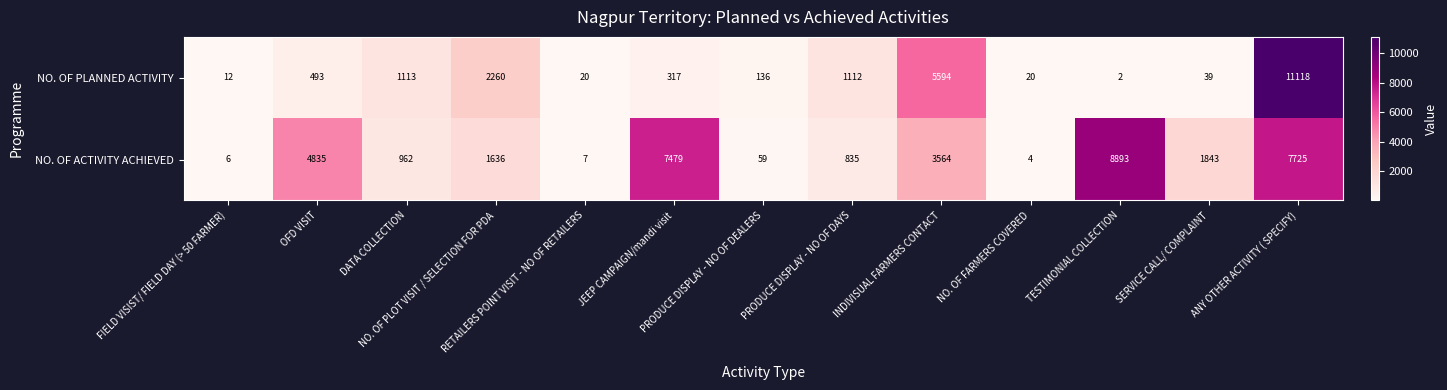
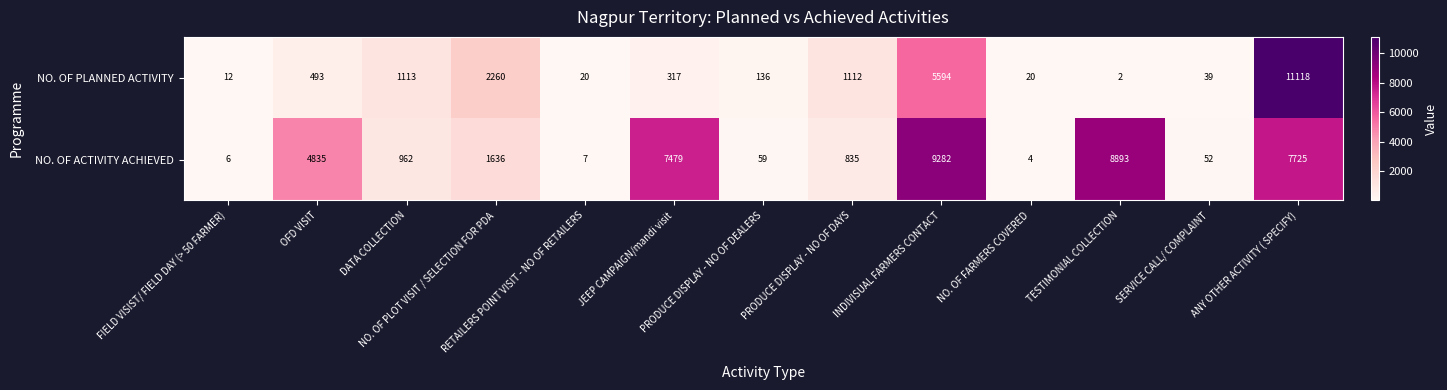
  {
    "NO. OF PLANNED ACTIVITY": {
      "FIELD VISIST/ FIELD DAY (> 50 FARMER)": 12,
      "OFD VISIT": 493,
      "DATA COLLECTION": 1113,
      "NO. OF PLOT VISIT / SELECTION FOR PDA": 2260,
      "RETAILERS POINT VISIT - NO OF RETAILERS": 20,
      "JEEP CAMPAIGN/mandi visit": 317,
      "PRODUCE DISPLAY - NO OF DEALERS": 136,
      "PRODUCE DISPLAY - NO OF DAYS": 1112,
      "INDIVISUAL FARMERS CONTACT": 5594,
      "NO. OF FARMERS COVERED": 20,
      "TESTIMONIAL COLLECTION": 2,
      "SERVICE CALL/ COMPLAINT": 39,
      "ANY OTHER ACTIVITY ( SPECIFY)": 11118
    },
    "NO. OF ACTIVITY ACHIEVED": {
      "FIELD VISIST/ FIELD DAY (> 50 FARMER)": 6,
      "OFD VISIT": 4835,
      "DATA COLLECTION": 962,
      "NO. OF PLOT VISIT / SELECTION FOR PDA": 1636,
      "RETAILERS POINT VISIT - NO OF RETAILERS": 7,
      "JEEP CAMPAIGN/mandi visit": 7479,
      "PRODUCE DISPLAY - NO OF DEALERS": 59,
      "PRODUCE DISPLAY - NO OF DAYS": 835,
-     "INDIVISUAL FARMERS CONTACT": 3564,
+     "INDIVISUAL FARMERS CONTACT": 9282,
      "NO. OF FARMERS COVERED": 4,
      "TESTIMONIAL COLLECTION": 8893,
-     "SERVICE CALL/ COMPLAINT": 1843,
+     "SERVICE CALL/ COMPLAINT": 52,
      "ANY OTHER ACTIVITY ( SPECIFY)": 7725
    }
  }
